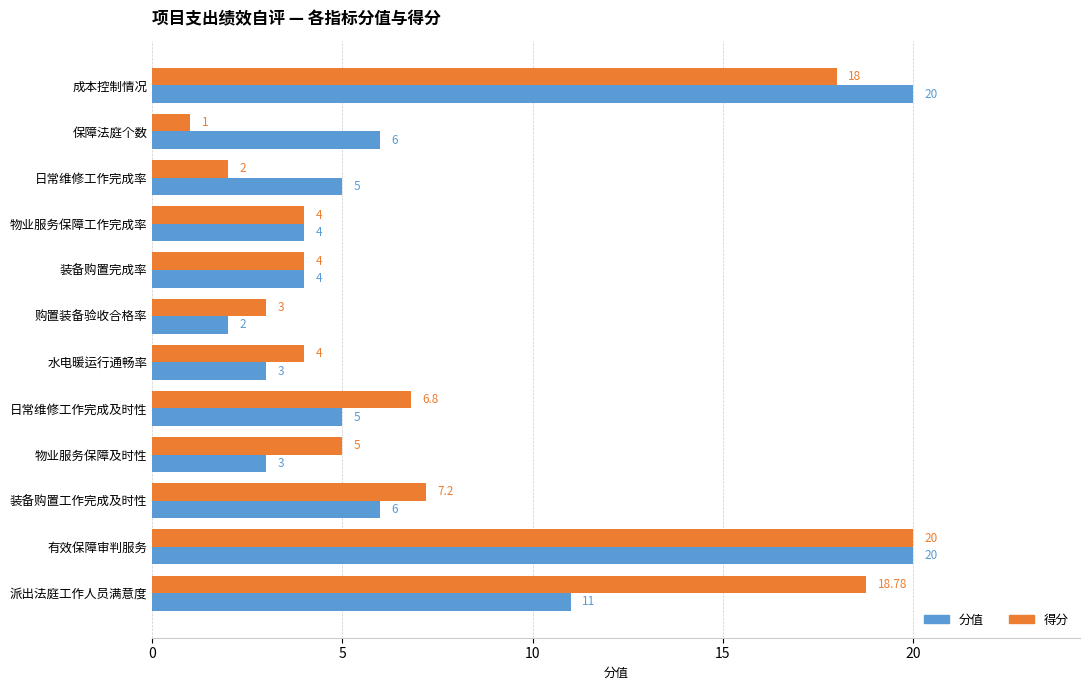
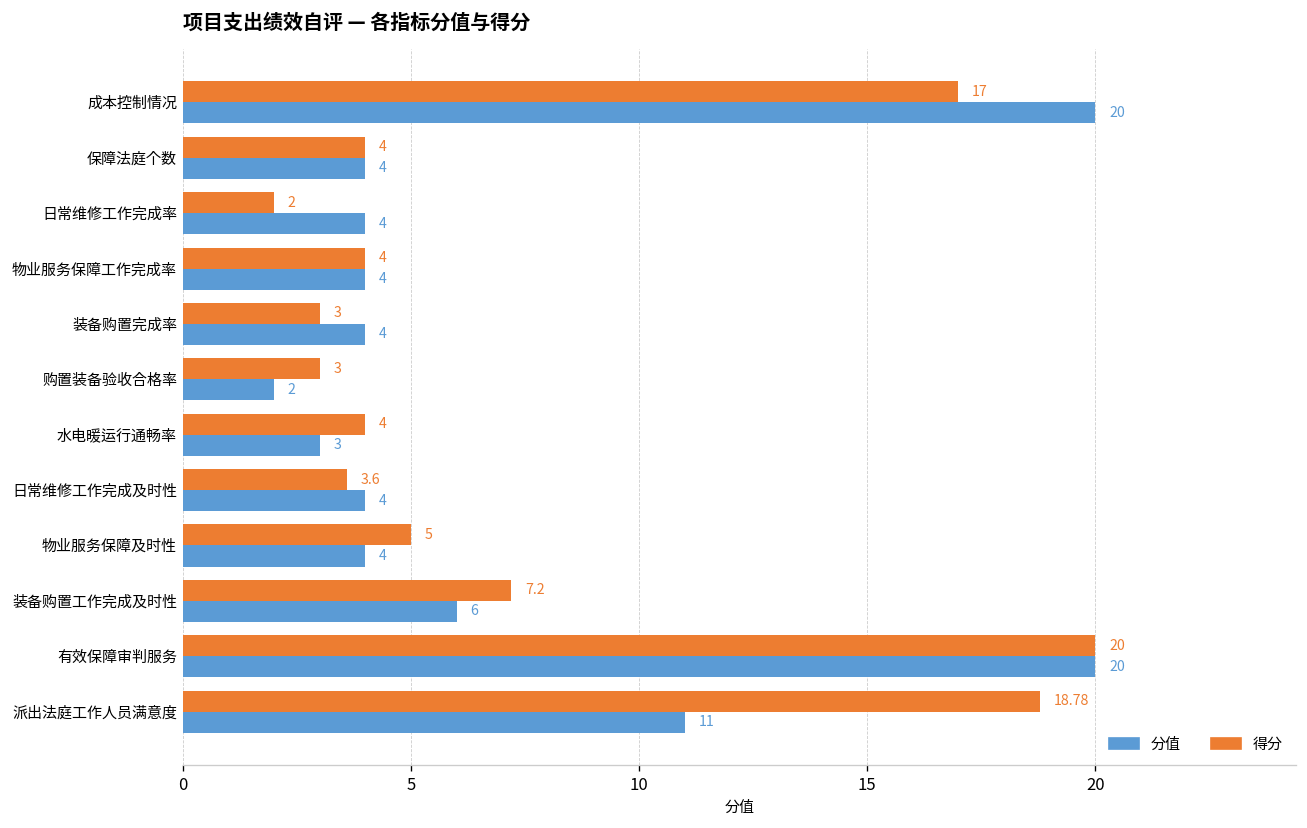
  {
    "分值": {
      "成本控制情况": 20,
-     "保障法庭个数": 6,
-     "日常维修工作完成率": 5,
+     "保障法庭个数": 4,
+     "日常维修工作完成率": 4,
      "物业服务保障工作完成率": 4,
      "装备购置完成率": 4,
      "购置装备验收合格率": 2,
      "水电暖运行通畅率": 3,
-     "日常维修工作完成及时性": 5,
-     "物业服务保障及时性": 3,
+     "日常维修工作完成及时性": 4,
+     "物业服务保障及时性": 4,
      "装备购置工作完成及时性": 6,
      "有效保障审判服务": 20,
      "派出法庭工作人员满意度": 11
    },
    "得分": {
-     "成本控制情况": 18,
-     "保障法庭个数": 1,
+     "成本控制情况": 17,
+     "保障法庭个数": 4,
      "日常维修工作完成率": 2,
      "物业服务保障工作完成率": 4,
-     "装备购置完成率": 4,
+     "装备购置完成率": 3,
      "购置装备验收合格率": 3,
      "水电暖运行通畅率": 4,
-     "日常维修工作完成及时性": 6.8,
+     "日常维修工作完成及时性": 3.6,
      "物业服务保障及时性": 5,
      "装备购置工作完成及时性": 7.2,
      "有效保障审判服务": 20,
      "派出法庭工作人员满意度": 18.78
    }
  }
